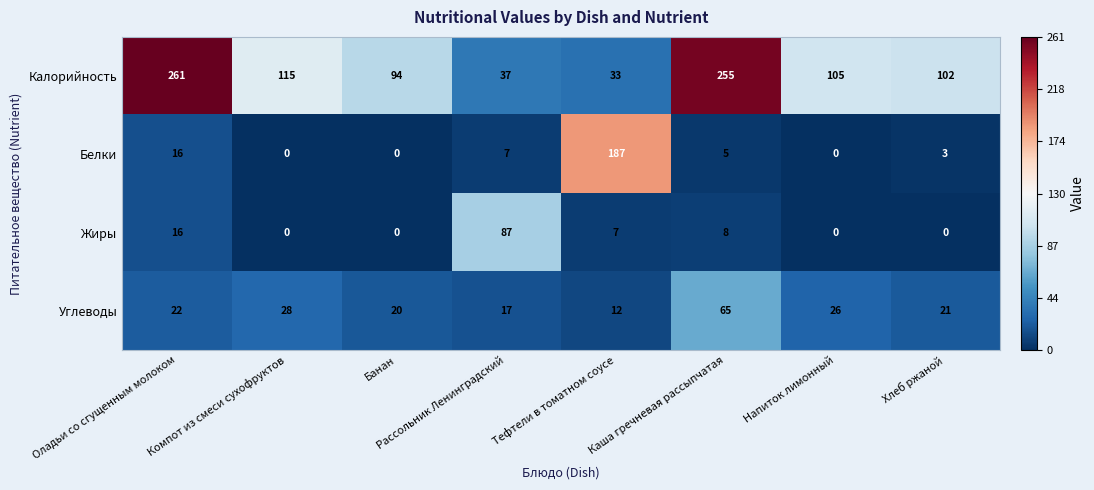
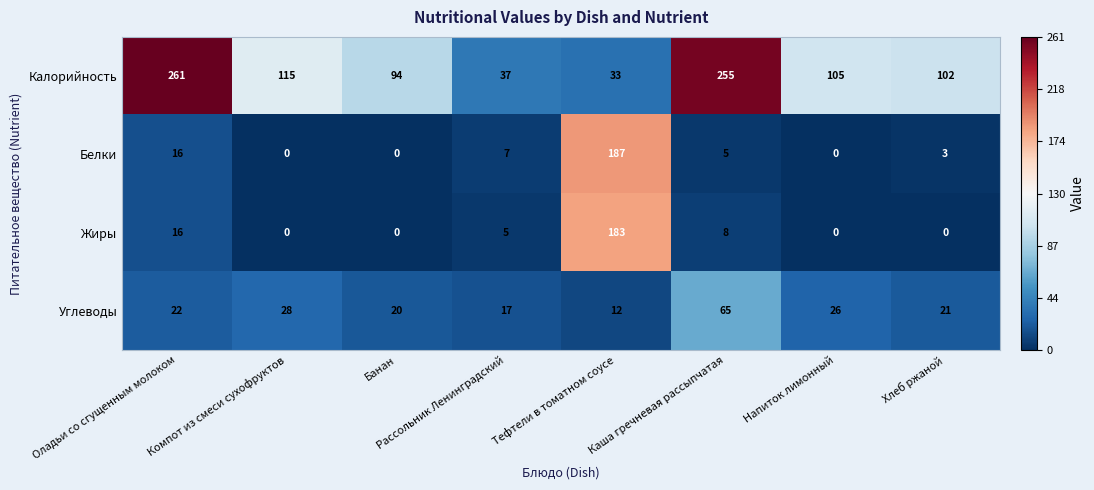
  {
    "Калорийность": {
      "Оладьи со сгущенным молоком": 261,
      "Компот из смеси сухофруктов": 115,
      "Банан": 94,
      "Рассольник Ленинградский": 37,
      "Тефтели в томатном соусе": 33,
      "Каша гречневая рассыпчатая": 255,
      "Напиток лимонный": 105,
      "Хлеб ржаной": 102
    },
    "Белки": {
      "Оладьи со сгущенным молоком": 16,
      "Компот из смеси сухофруктов": 0,
      "Банан": 0,
      "Рассольник Ленинградский": 7,
      "Тефтели в томатном соусе": 187,
      "Каша гречневая рассыпчатая": 5,
      "Напиток лимонный": 0,
      "Хлеб ржаной": 3
    },
    "Жиры": {
      "Оладьи со сгущенным молоком": 16,
      "Компот из смеси сухофруктов": 0,
      "Банан": 0,
-     "Рассольник Ленинградский": 87,
-     "Тефтели в томатном соусе": 7,
+     "Рассольник Ленинградский": 5,
+     "Тефтели в томатном соусе": 183,
      "Каша гречневая рассыпчатая": 8,
      "Напиток лимонный": 0,
      "Хлеб ржаной": 0
    },
    "Углеводы": {
      "Оладьи со сгущенным молоком": 22,
      "Компот из смеси сухофруктов": 28,
      "Банан": 20,
      "Рассольник Ленинградский": 17,
      "Тефтели в томатном соусе": 12,
      "Каша гречневая рассыпчатая": 65,
      "Напиток лимонный": 26,
      "Хлеб ржаной": 21
    }
  }
